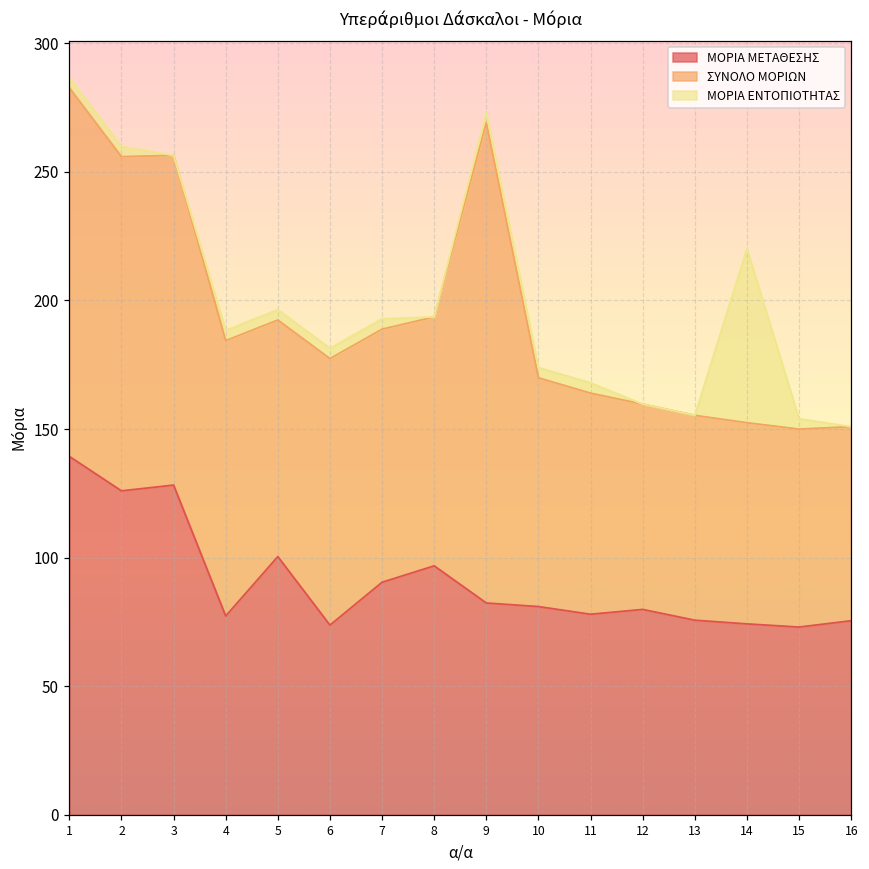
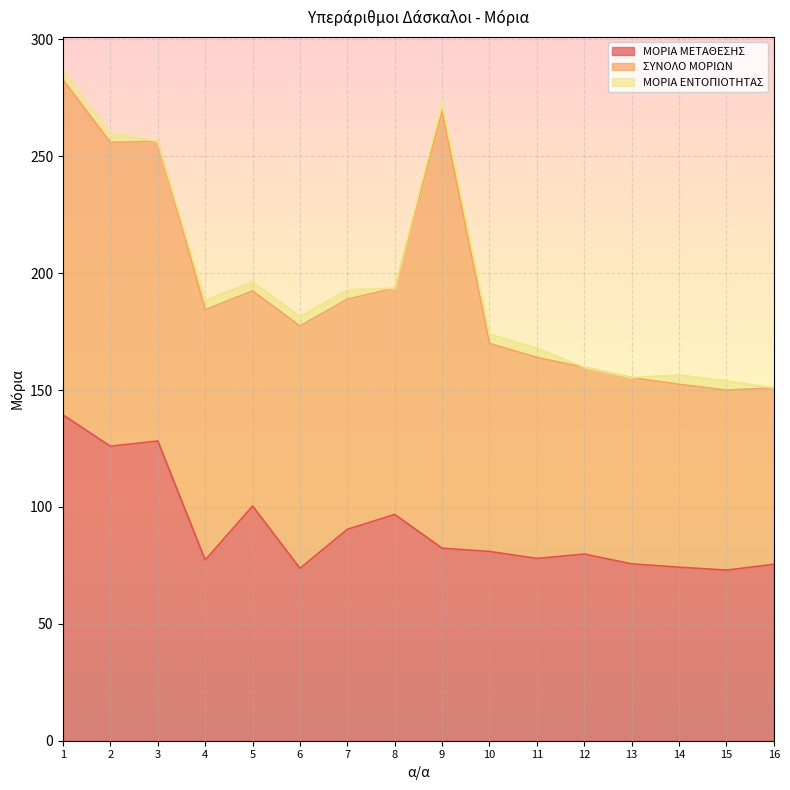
  {
    "ΜΟΡΙΑ ΜΕΤΑΘΕΣΗΣ": {
      "1": 139,
      "2": 126,
      "3": 128,
      "4": 77,
      "5": 100,
      "6": 74,
      "7": 90,
      "8": 97,
      "9": 82,
      "10": 81,
      "11": 78,
      "12": 80,
      "13": 76,
      "14": 74,
      "15": 73,
      "16": 75
    },
    "ΣΥΝΟΛΟ ΜΟΡΙΩΝ": {
      "1": 143,
      "2": 130,
      "4": 107,
      "5": 92,
      "6": 104,
      "7": 98,
      "9": 187,
      "10": 89,
      "11": 86,
      "14": 78,
      "15": 77
    },
    "ΜΟΡΙΑ ΕΝΤΟΠΙΟΤΗΤΑΣ": {
      "1": 4,
      "2": 4,
      "4": 4,
      "5": 4,
      "6": 4,
      "7": 4,
      "9": 4,
      "10": 4,
      "11": 4,
-     "14": 68,
+     "14": 4,
      "15": 4
    }
  }
